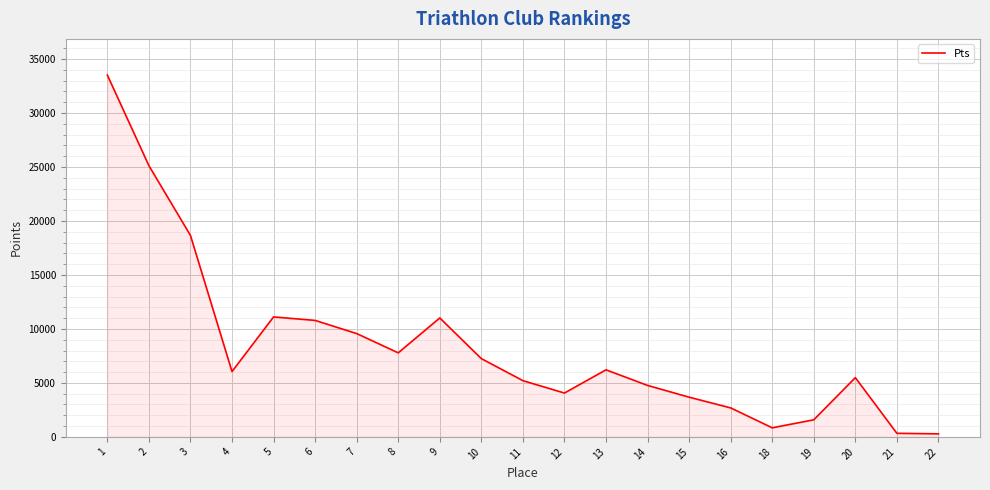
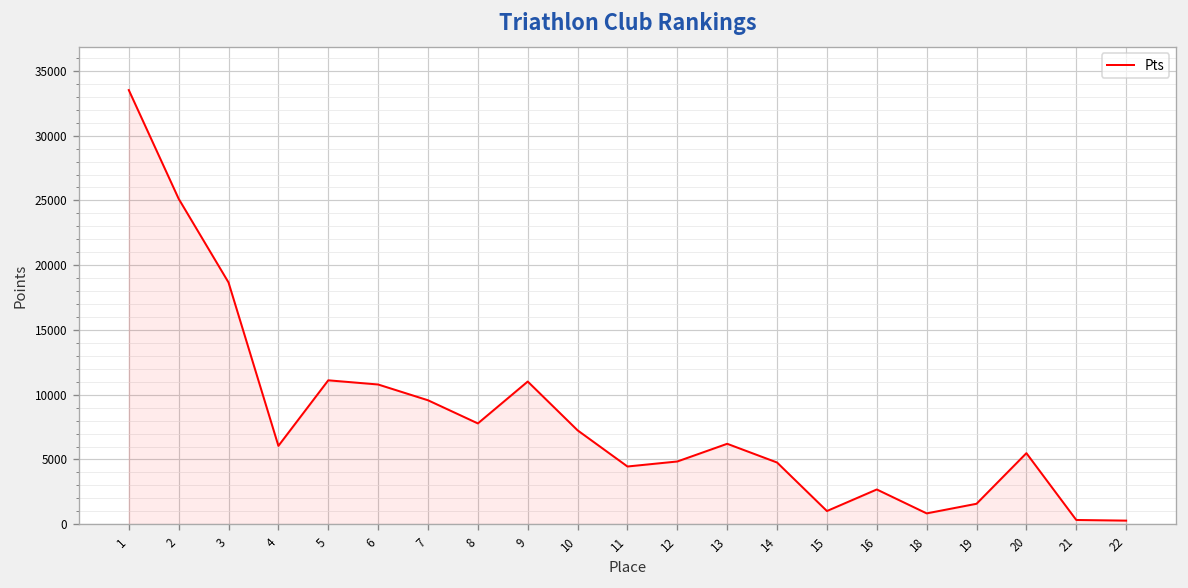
  {
    "1": 33500,
    "2": 25100,
    "3": 18700,
    "4": 6100,
    "5": 11100,
    "6": 10800,
    "7": 9600,
    "8": 7800,
    "9": 11000,
    "10": 7300,
-   "11": 5200,
-   "12": 4100,
+   "11": 4500,
+   "12": 4800,
    "13": 6200,
    "14": 4800,
-   "15": 3700,
+   "15": 1000,
    "16": 2700,
    "18": 800,
    "19": 1600,
    "20": 5500,
    "21": 300,
    "22": 300
  }
